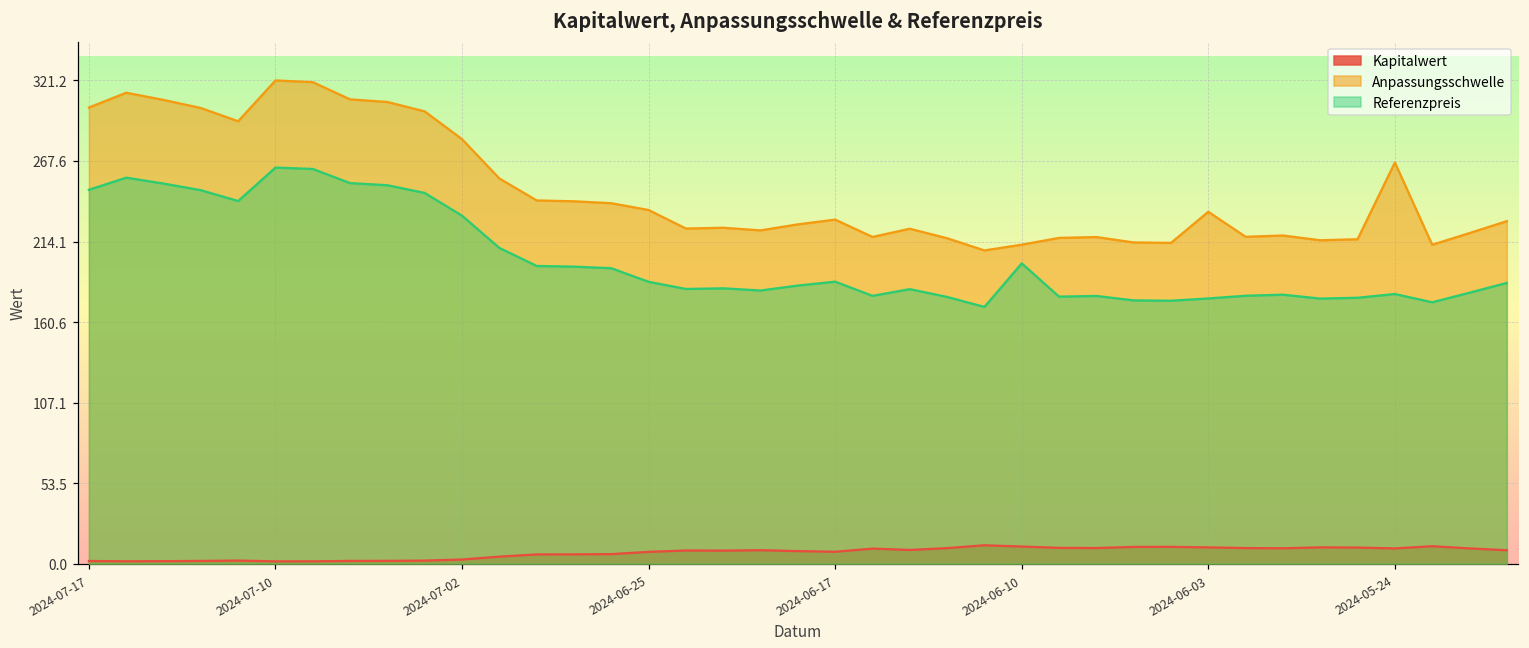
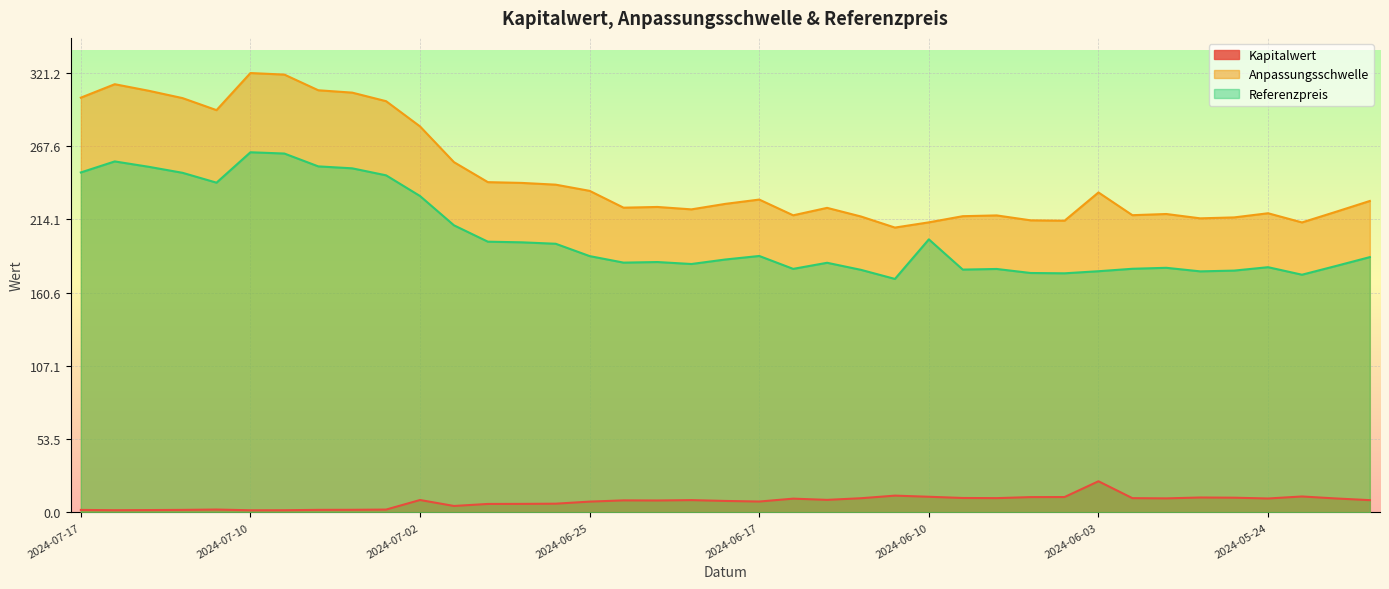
  {
    "Kapitalwert": {
      "2024-07-17": 2,
      "2024-07-10": 2,
-     "2024-07-02": 3,
+     "2024-07-02": 9,
      "2024-06-25": 8,
      "2024-06-17": 8,
      "2024-06-10": 11,
-     "2024-06-03": 11,
+     "2024-06-03": 23,
      "2024-05-24": 10
    },
    "Anpassungsschwelle": {
      "2024-07-17": 303,
      "2024-07-10": 321,
      "2024-07-02": 282,
      "2024-06-25": 235,
      "2024-06-17": 229,
      "2024-06-10": 212,
      "2024-06-03": 234,
-     "2024-05-24": 267
+     "2024-05-24": 219
    },
    "Referenzpreis": {
      "2024-07-17": 249,
      "2024-07-10": 263,
      "2024-07-02": 231,
      "2024-06-25": 187,
      "2024-06-17": 187,
      "2024-06-10": 200,
      "2024-06-03": 176,
      "2024-05-24": 179
    }
  }
